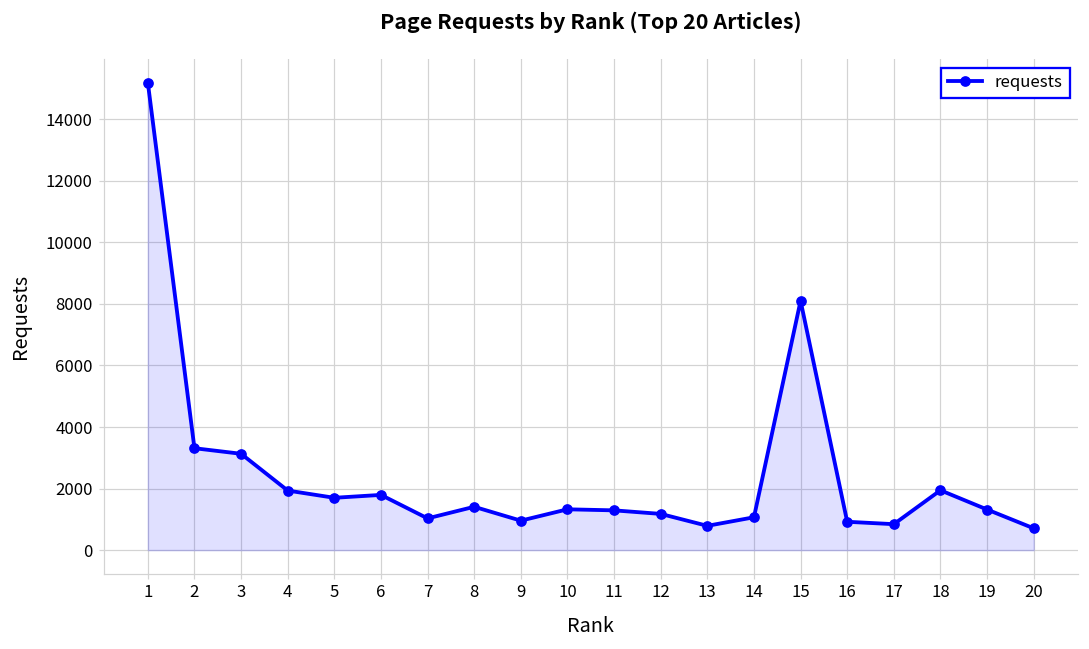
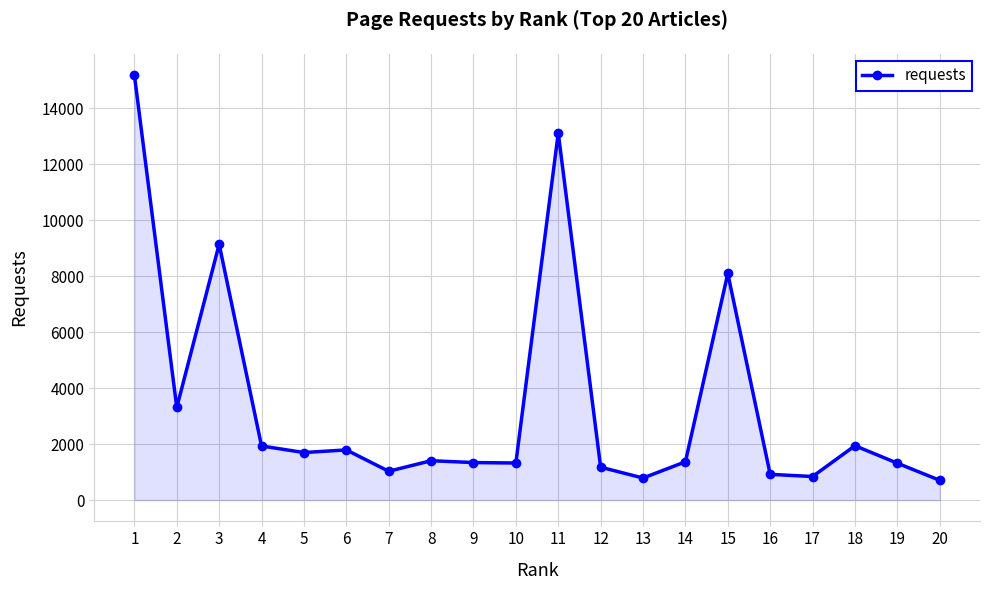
  {
    "1": 15200,
    "2": 3300,
-   "3": 3100,
+   "3": 9100,
    "4": 1900,
    "5": 1700,
    "6": 1800,
    "7": 1000,
    "8": 1400,
-   "9": 1000,
+   "9": 1300,
    "10": 1300,
-   "11": 1300,
+   "11": 13100,
    "12": 1200,
    "13": 800,
-   "14": 1100,
+   "14": 1400,
    "15": 8100,
    "16": 900,
    "17": 800,
    "18": 1900,
    "19": 1300,
    "20": 700
  }
